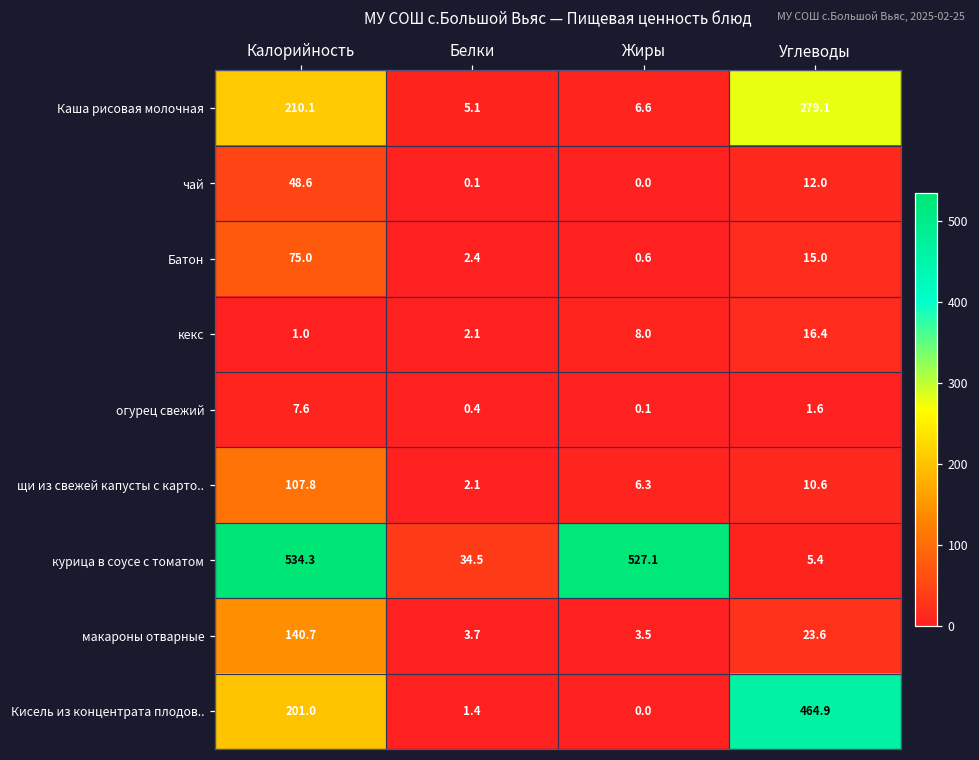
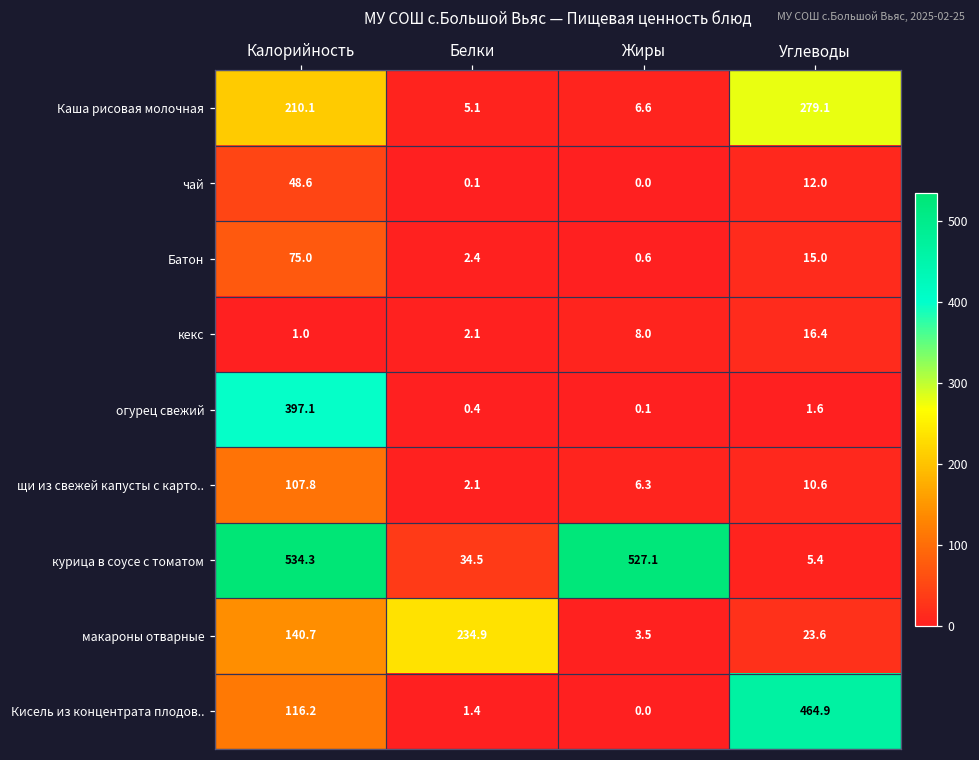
  {
    "Каша рисовая молочная": {
      "Калорийность": 210.1,
      "Белки": 5.1,
      "Жиры": 6.6,
      "Углеводы": 279.1
    },
    "чай": {
      "Калорийность": 48.6,
      "Белки": 0.1,
      "Жиры": 0.0,
      "Углеводы": 12.0
    },
    "Батон": {
      "Калорийность": 75.0,
      "Белки": 2.4,
      "Жиры": 0.6,
      "Углеводы": 15.0
    },
    "кекс": {
      "Калорийность": 1.0,
      "Белки": 2.1,
      "Жиры": 8.0,
      "Углеводы": 16.4
    },
    "огурец свежий": {
-     "Калорийность": 7.6,
+     "Калорийность": 397.1,
      "Белки": 0.4,
      "Жиры": 0.1,
      "Углеводы": 1.6
    },
    "щи из свежей капусты с карто..": {
      "Калорийность": 107.8,
      "Белки": 2.1,
      "Жиры": 6.3,
      "Углеводы": 10.6
    },
    "курица в соусе с томатом": {
      "Калорийность": 534.3,
      "Белки": 34.5,
      "Жиры": 527.1,
      "Углеводы": 5.4
    },
    "макароны отварные": {
      "Калорийность": 140.7,
-     "Белки": 3.7,
+     "Белки": 234.9,
      "Жиры": 3.5,
      "Углеводы": 23.6
    },
    "Кисель из концентрата плодов..": {
-     "Калорийность": 201.0,
+     "Калорийность": 116.2,
      "Белки": 1.4,
      "Жиры": 0.0,
      "Углеводы": 464.9
    }
  }
